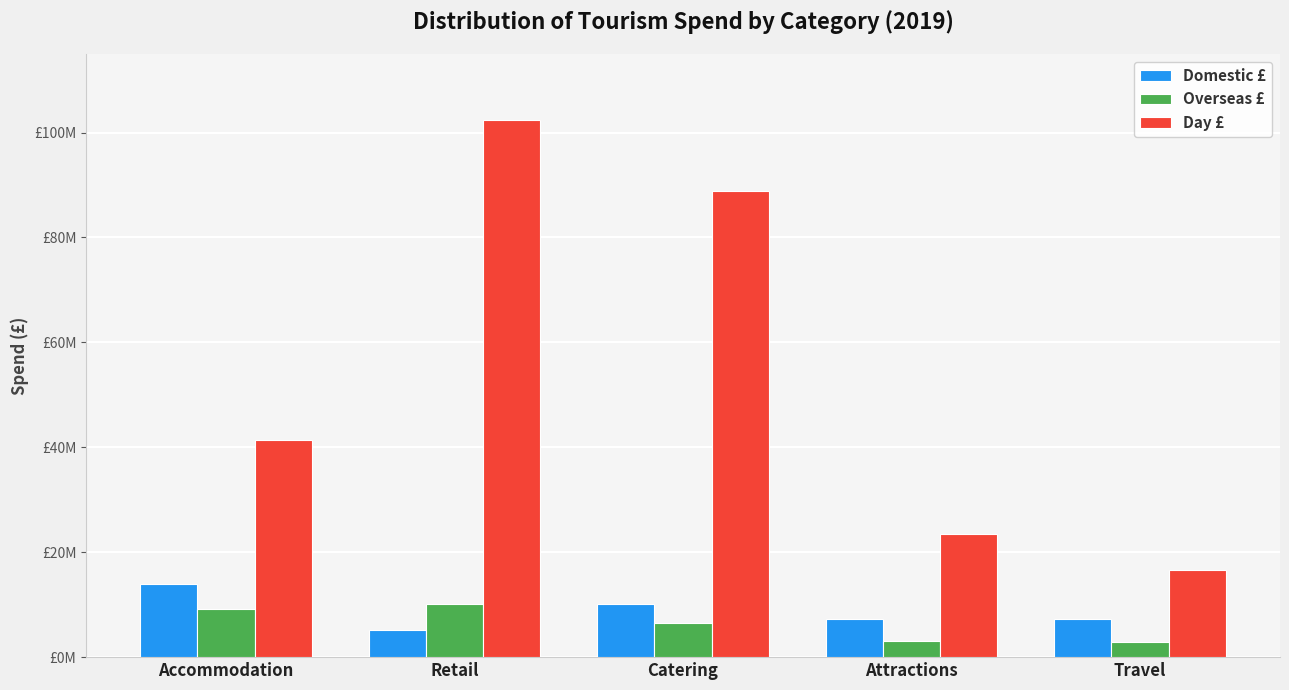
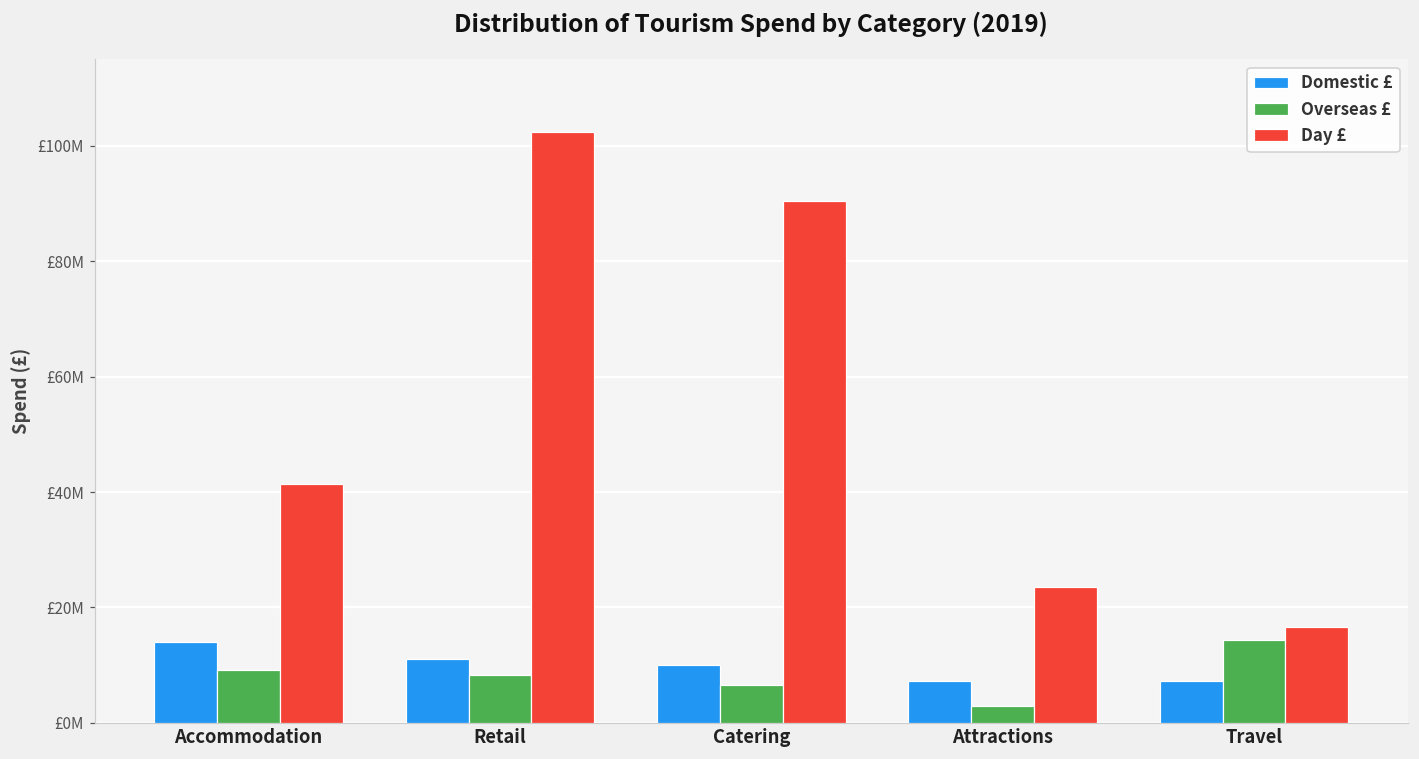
  {
    "Domestic £": {
      "Accommodation": "£14000000",
-     "Retail": "£5000000",
+     "Retail": "£11000000",
      "Catering": "£10000000",
      "Attractions": "£7000000",
      "Travel": "£7000000"
    },
    "Overseas £": {
      "Accommodation": "£9000000",
-     "Retail": "£10000000",
+     "Retail": "£8000000",
      "Catering": "£7000000",
      "Attractions": "£3000000",
-     "Travel": "£3000000"
+     "Travel": "£14000000"
    },
    "Day £": {
      "Accommodation": "£41000000",
      "Retail": "£102000000",
-     "Catering": "£89000000",
+     "Catering": "£90000000",
      "Attractions": "£24000000",
      "Travel": "£17000000"
    }
  }
